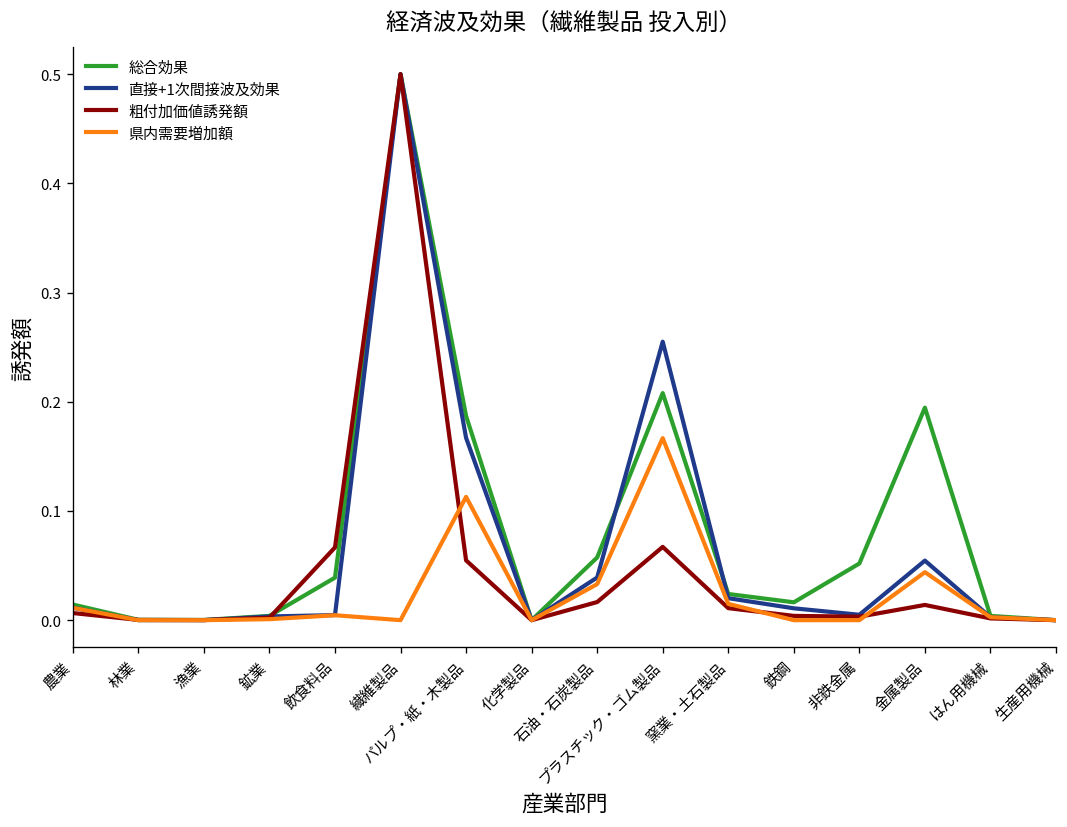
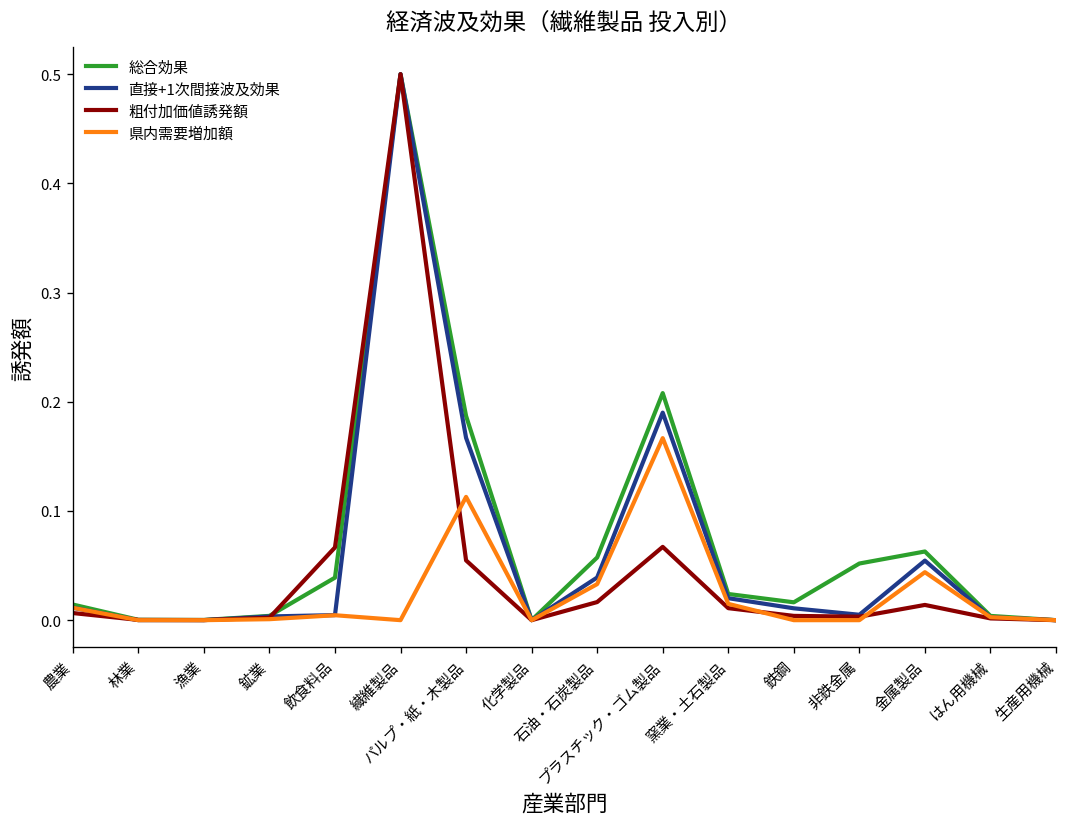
  {
    "総合効果": {
      "農業": 0.01,
      "飲食料品": 0.04,
      "パルプ・紙・木製品": 0.19,
      "石油・石炭製品": 0.06,
      "プラスチック・ゴム製品": 0.21,
      "窯業・土石製品": 0.02,
      "鉄鋼": 0.02,
      "非鉄金属": 0.05,
-     "金属製品": 0.19
+     "金属製品": 0.06
    },
    "直接+1次間接波及効果": {
      "パルプ・紙・木製品": 0.17,
      "石油・石炭製品": 0.04,
-     "プラスチック・ゴム製品": 0.26,
+     "プラスチック・ゴム製品": 0.19,
      "窯業・土石製品": 0.02,
      "鉄鋼": 0.01,
      "金属製品": 0.05
    },
    "粗付加価値誘発額": {
      "農業": 0.01,
      "飲食料品": 0.07,
      "パルプ・紙・木製品": 0.05,
      "石油・石炭製品": 0.02,
      "プラスチック・ゴム製品": 0.07,
      "窯業・土石製品": 0.01,
      "鉄鋼": 0.00,
      "金属製品": 0.01
    },
    "県内需要増加額": {
      "繊維製品": 0.00,
      "パルプ・紙・木製品": 0.11,
      "石油・石炭製品": 0.03,
      "プラスチック・ゴム製品": 0.17,
      "窯業・土石製品": 0.01,
      "鉄鋼": 0.00,
      "非鉄金属": 0.00,
      "金属製品": 0.04
    }
  }
